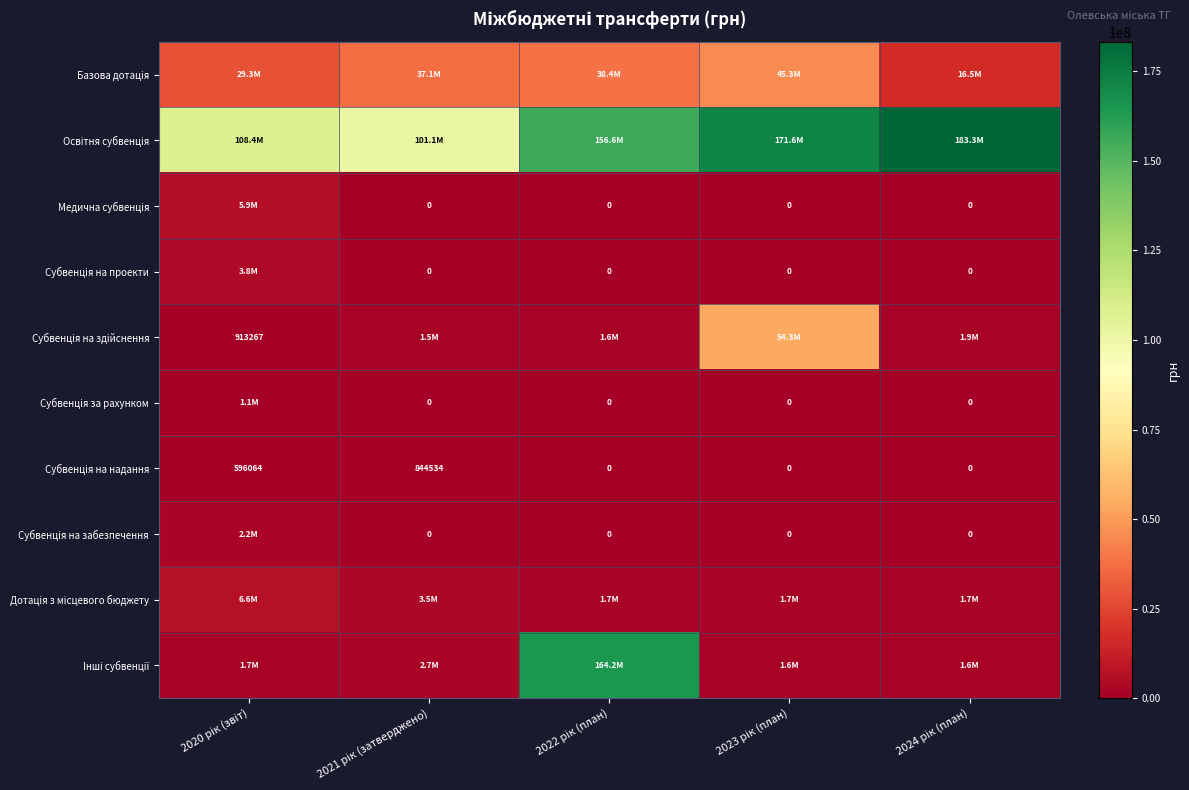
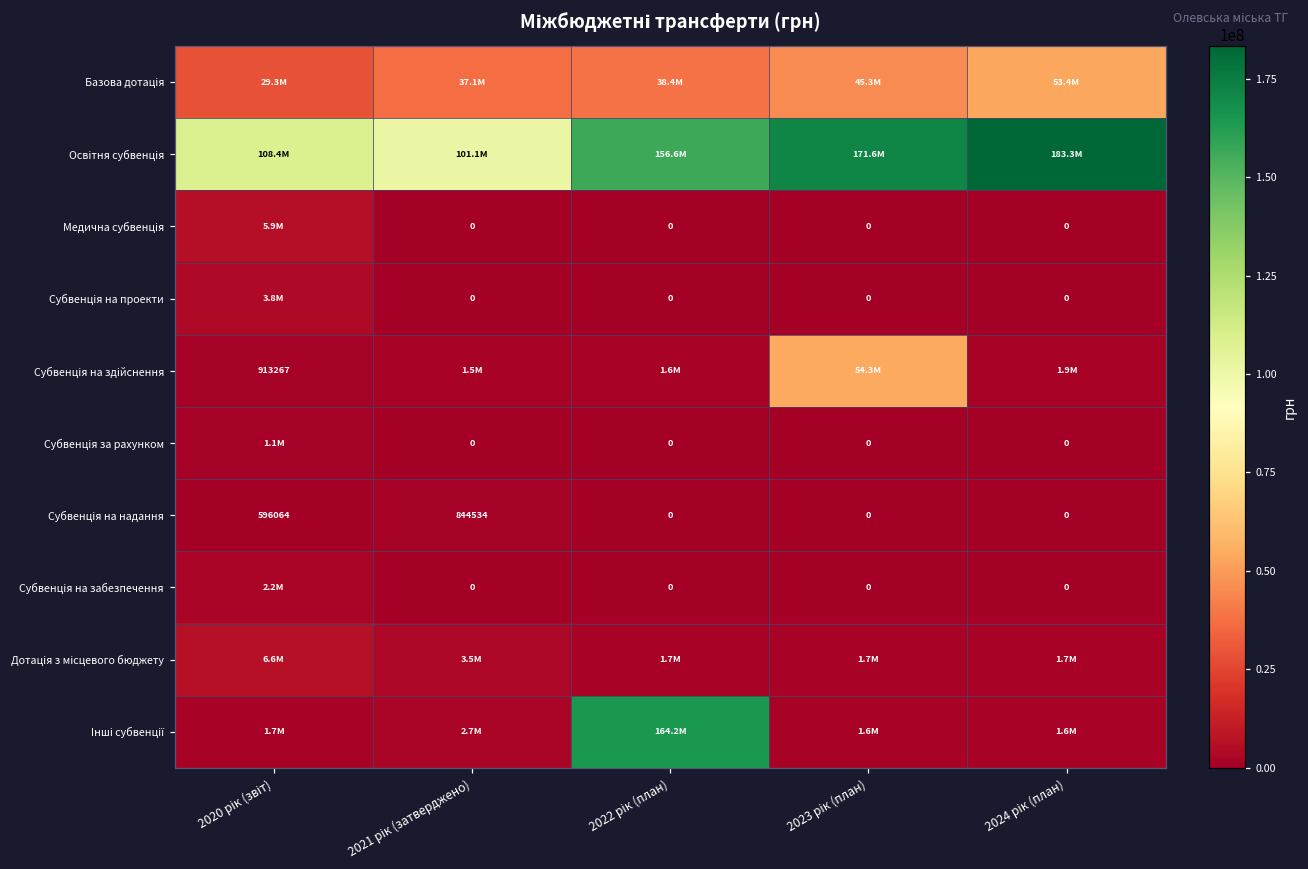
  {
    "Базова дотація": {
      "2020 рік (звіт)": "29.3M",
      "2021 рік (затверджено)": "37.1M",
      "2022 рік (план)": "38.4M",
      "2023 рік (план)": "45.3M",
-     "2024 рік (план)": "16.5M"
+     "2024 рік (план)": "53.4M"
    },
    "Освітня субвенція": {
      "2020 рік (звіт)": "108.4M",
      "2021 рік (затверджено)": "101.1M",
      "2022 рік (план)": "156.6M",
      "2023 рік (план)": "171.6M",
      "2024 рік (план)": "183.3M"
    },
    "Медична субвенція": {
      "2020 рік (звіт)": "5.9M",
      "2021 рік (затверджено)": "0",
      "2022 рік (план)": "0",
      "2023 рік (план)": "0",
      "2024 рік (план)": "0"
    },
    "Субвенція на проекти": {
      "2020 рік (звіт)": "3.8M",
      "2021 рік (затверджено)": "0",
      "2022 рік (план)": "0",
      "2023 рік (план)": "0",
      "2024 рік (план)": "0"
    },
    "Субвенція на здійснення": {
      "2020 рік (звіт)": "913267",
      "2021 рік (затверджено)": "1.5M",
      "2022 рік (план)": "1.6M",
      "2023 рік (план)": "54.3M",
      "2024 рік (план)": "1.9M"
    },
    "Субвенція за рахунком": {
      "2020 рік (звіт)": "1.1M",
      "2021 рік (затверджено)": "0",
      "2022 рік (план)": "0",
      "2023 рік (план)": "0",
      "2024 рік (план)": "0"
    },
    "Субвенція на надання": {
      "2020 рік (звіт)": "596064",
      "2021 рік (затверджено)": "844534",
      "2022 рік (план)": "0",
      "2023 рік (план)": "0",
      "2024 рік (план)": "0"
    },
    "Субвенція на забезпечення": {
      "2020 рік (звіт)": "2.2M",
      "2021 рік (затверджено)": "0",
      "2022 рік (план)": "0",
      "2023 рік (план)": "0",
      "2024 рік (план)": "0"
    },
    "Дотація з місцевого бюджету": {
      "2020 рік (звіт)": "6.6M",
      "2021 рік (затверджено)": "3.5M",
      "2022 рік (план)": "1.7M",
      "2023 рік (план)": "1.7M",
      "2024 рік (план)": "1.7M"
    },
    "Інші субвенції": {
      "2020 рік (звіт)": "1.7M",
      "2021 рік (затверджено)": "2.7M",
      "2022 рік (план)": "164.2M",
      "2023 рік (план)": "1.6M",
      "2024 рік (план)": "1.6M"
    }
  }
